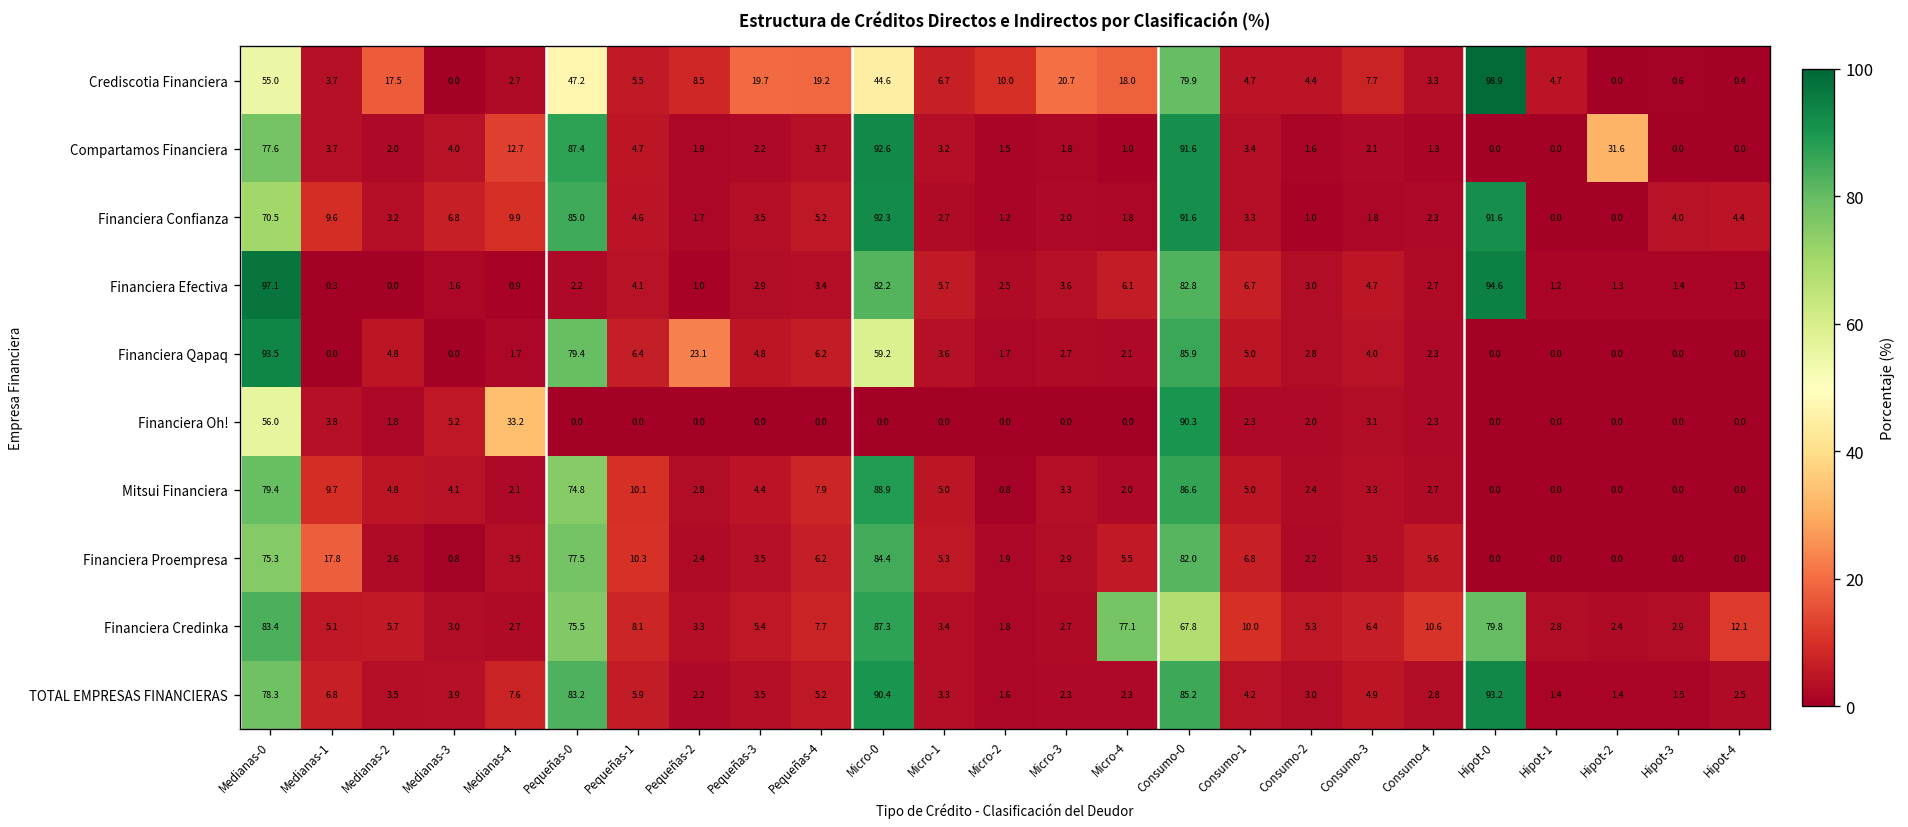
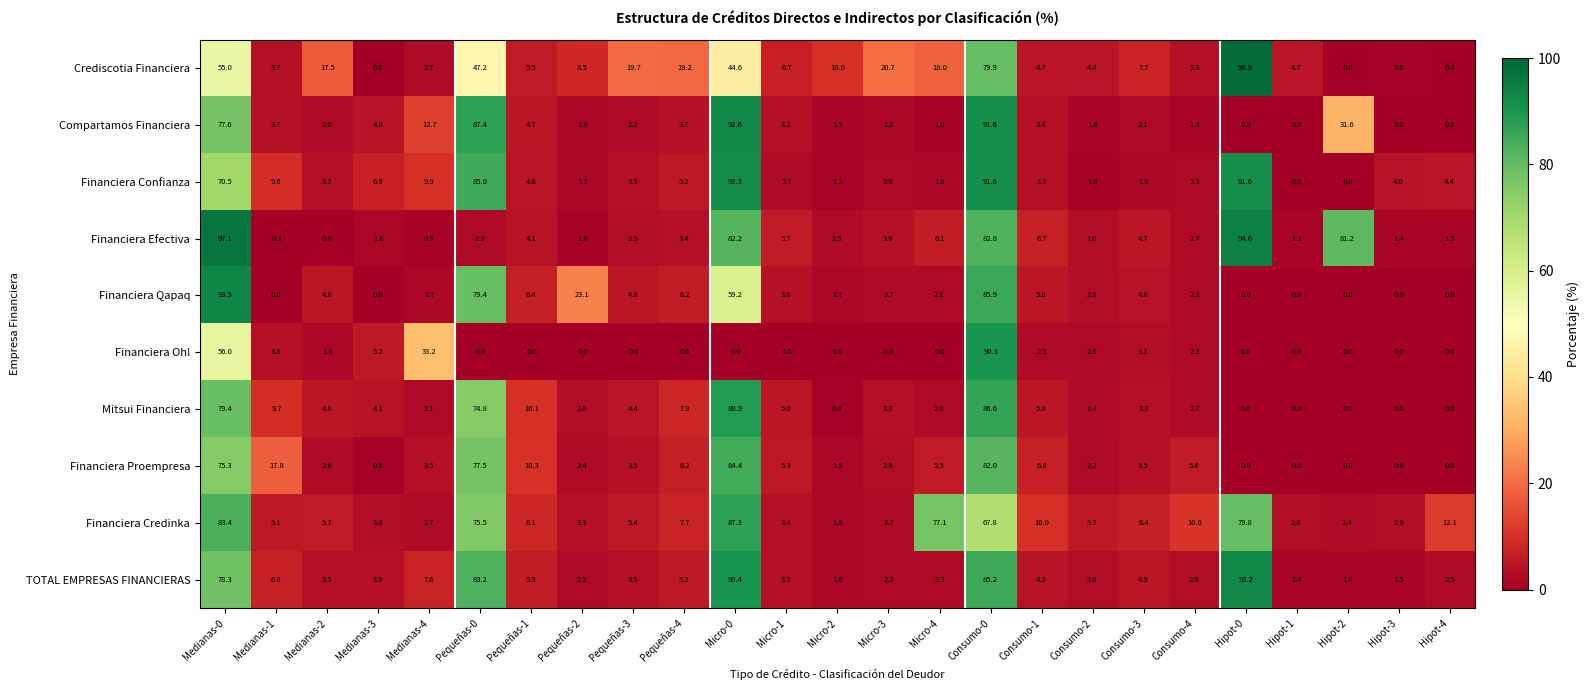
  {
    "Financiera Efectiva": {
      "Medianas-0": 97.1,
      "Medianas-1": 0.3,
      "Medianas-2": 0.0,
      "Medianas-3": 1.6,
      "Medianas-4": 0.9,
      "Pequeñas-0": 2.2,
      "Pequeñas-1": 4.1,
      "Pequeñas-2": 1.0,
      "Pequeñas-3": 2.9,
      "Pequeñas-4": 3.4,
      "Micro-0": 82.2,
      "Micro-1": 5.7,
      "Micro-2": 2.5,
      "Micro-3": 3.6,
      "Micro-4": 6.1,
      "Consumo-0": 82.8,
      "Consumo-1": 6.7,
      "Consumo-2": 3.0,
      "Consumo-3": 4.7,
      "Consumo-4": 2.7,
      "Hipot-0": 94.6,
      "Hipot-1": 1.2,
-     "Hipot-2": 1.3,
+     "Hipot-2": 81.2,
      "Hipot-3": 1.4,
      "Hipot-4": 1.5
    }
  }
